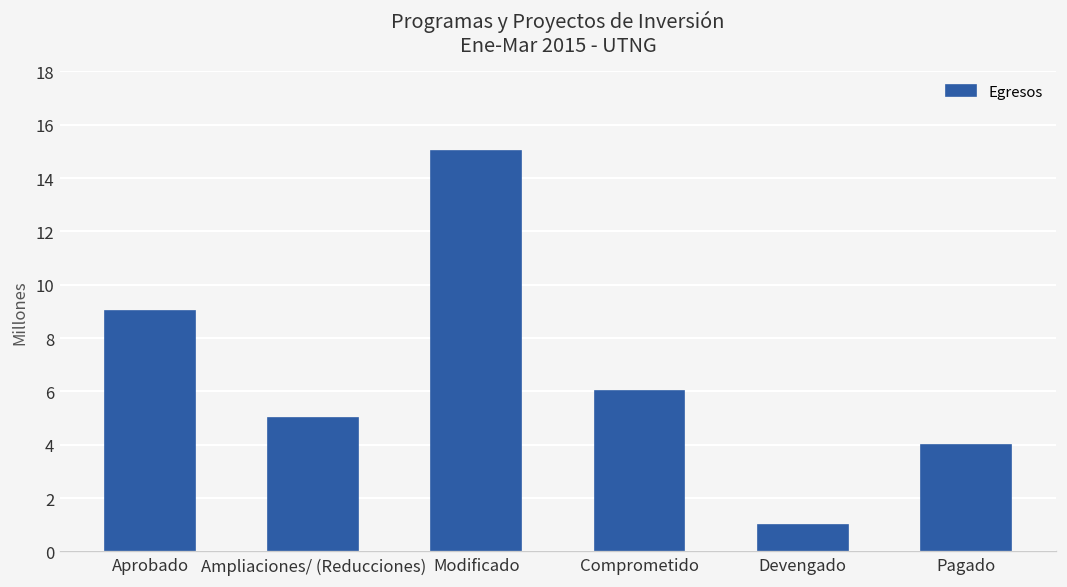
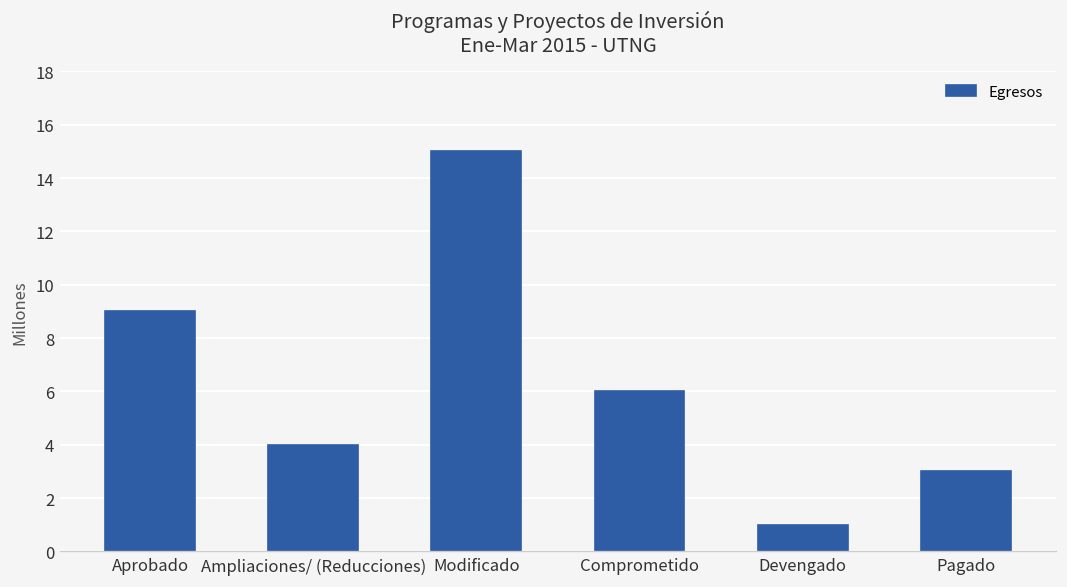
  {
    "Aprobado": 9,
-   "Ampliaciones/ (Reducciones)": 5,
+   "Ampliaciones/ (Reducciones)": 4,
    "Modificado": 15,
    "Comprometido": 6,
    "Devengado": 1,
-   "Pagado": 4
+   "Pagado": 3
  }
